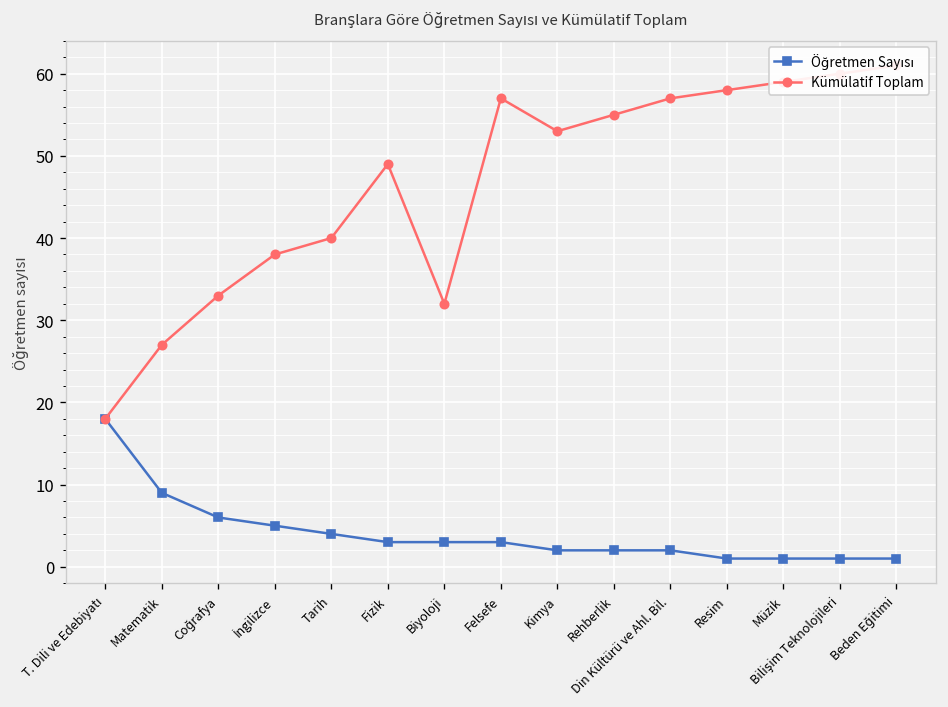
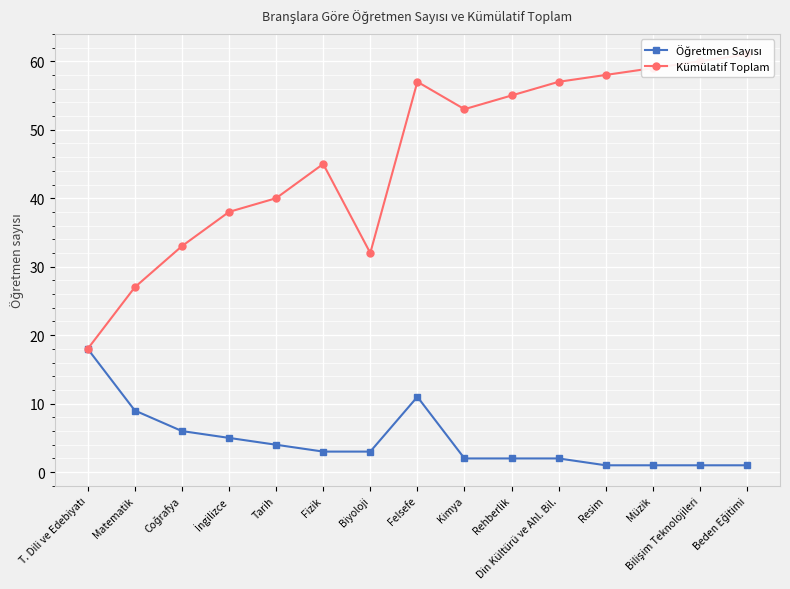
  {
    "Öğretmen Sayısı": {
      "Matematik": 9,
      "Coğrafya": 6,
      "İngilizce": 5,
      "Tarih": 4,
      "Fizik": 3,
      "Biyoloji": 3,
-     "Felsefe": 3,
+     "Felsefe": 11,
      "Kimya": 2,
      "Rehberlik": 2,
      "Din Kültürü ve Ahl. Bil.": 2,
      "Resim": 1,
      "Müzik": 1,
      "Bilişim Teknolojileri": 1,
      "Beden Eğitimi": 1
    },
    "Kümülatif Toplam": {
      "Matematik": 27,
      "Coğrafya": 33,
      "İngilizce": 38,
      "Tarih": 40,
-     "Fizik": 49,
+     "Fizik": 45,
      "Biyoloji": 32,
      "Felsefe": 57,
      "Kimya": 53,
      "Rehberlik": 55,
      "Din Kültürü ve Ahl. Bil.": 57,
      "Resim": 58
    }
  }
